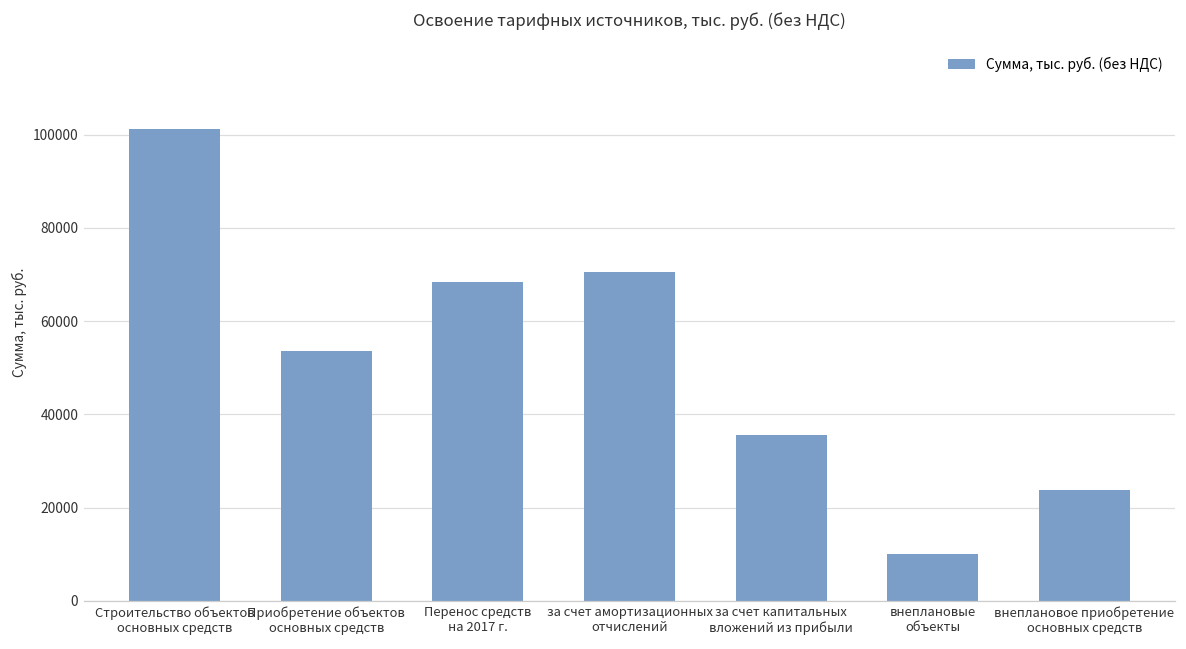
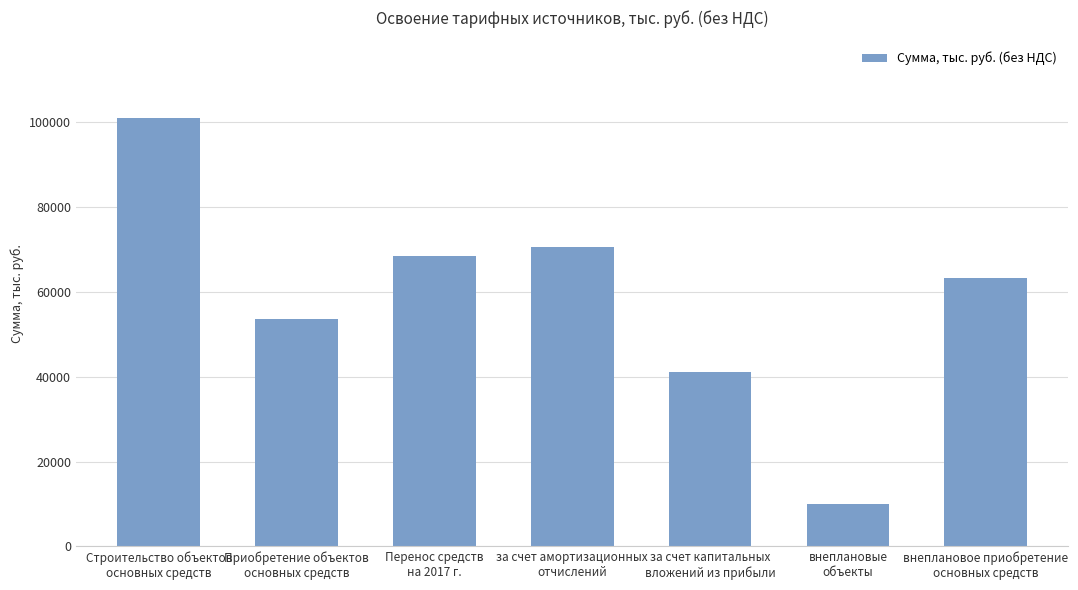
  {
    "Строительство объектов основных средств": 101000,
    "Приобретение объектов основных средств": 54000,
    "Перенос средств на 2017 г.": 68000,
    "за счет амортизационных отчислений": 70000,
-   "за счет капитальных вложений из прибыли": 36000,
+   "за счет капитальных вложений из прибыли": 41000,
    "внеплановые объекты": 10000,
-   "внеплановое приобретение основных средств": 24000
+   "внеплановое приобретение основных средств": 63000
  }
